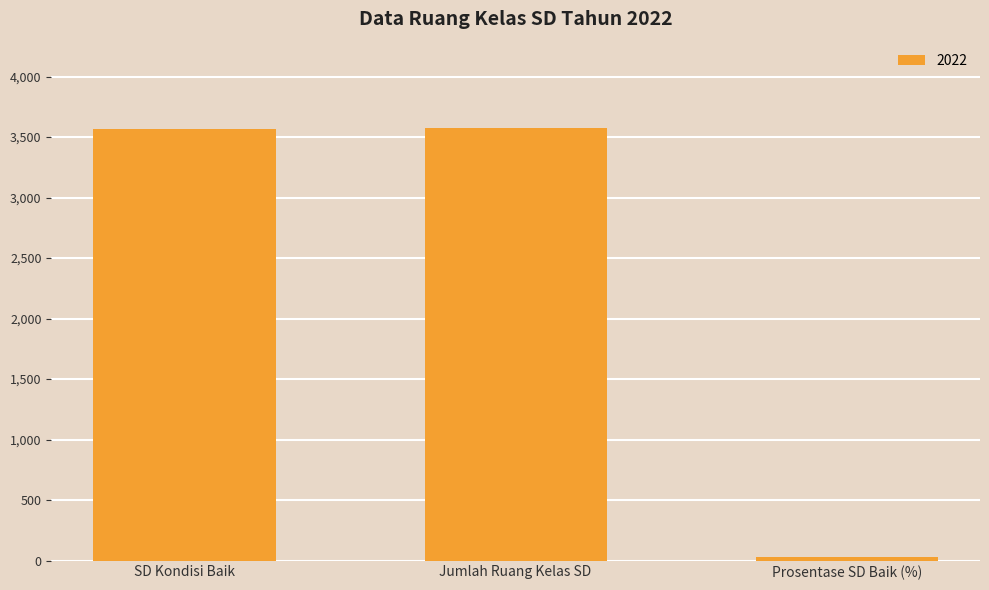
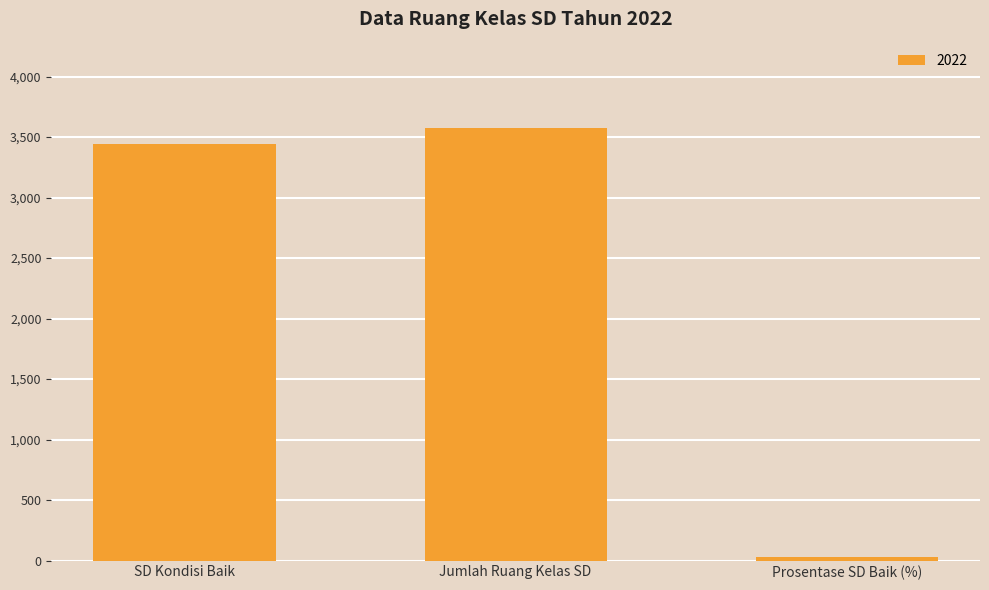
  {
-   "SD Kondisi Baik": "3,570",
+   "SD Kondisi Baik": "3,450",
    "Jumlah Ruang Kelas SD": "3,570",
    "Prosentase SD Baik (%)": "30"
  }
